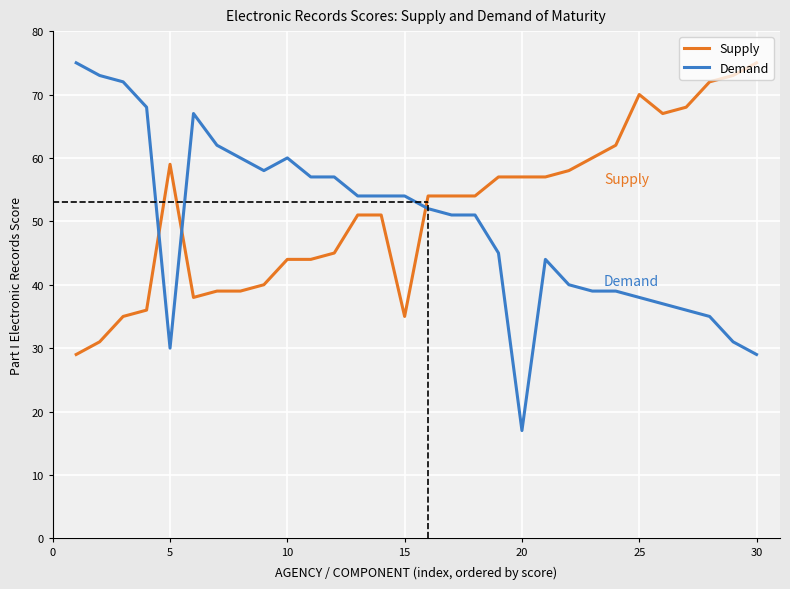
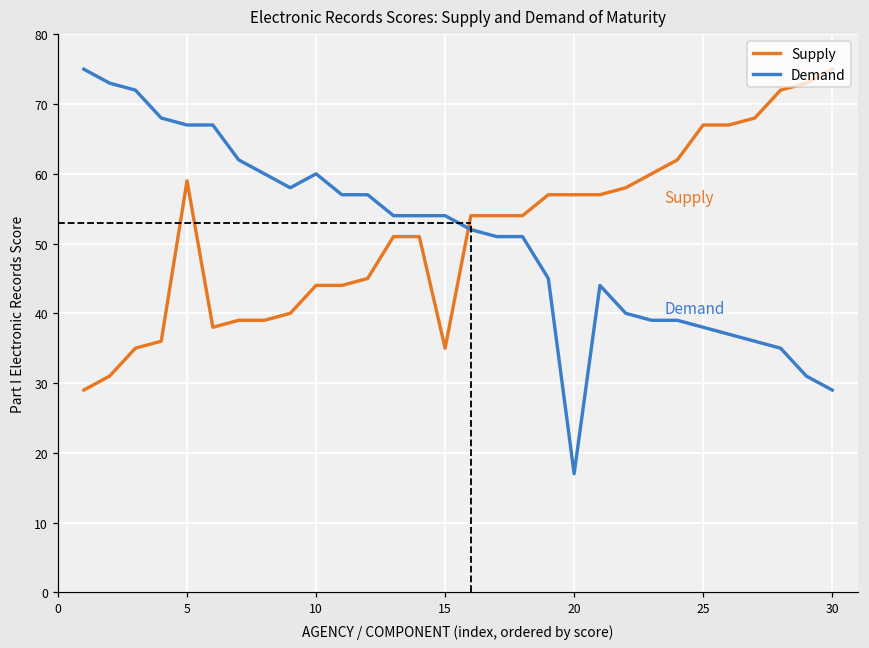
  {
    "Supply": {
      "5": 59,
      "10": 44,
      "15": 35,
      "20": 57,
-     "25": 70
+     "25": 67
    },
    "Demand": {
-     "5": 30,
+     "5": 67,
      "10": 60,
      "15": 54,
      "20": 17,
      "25": 38,
      "30": 29
    }
  }
